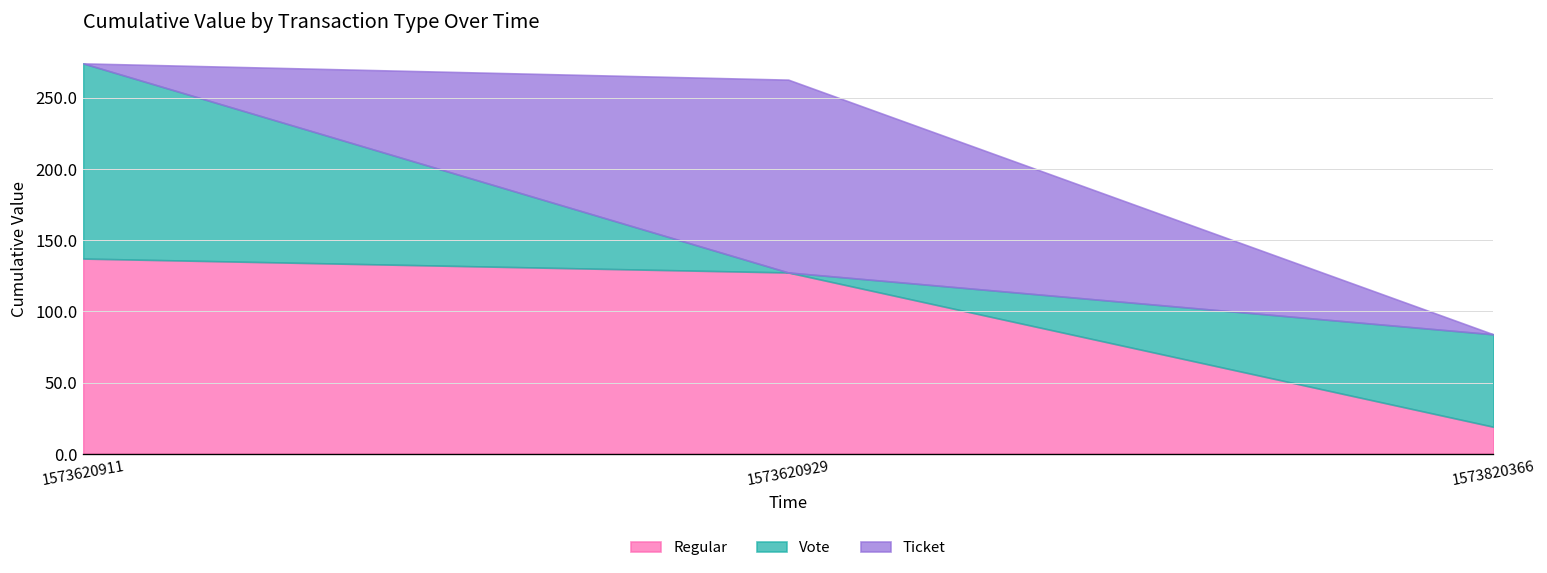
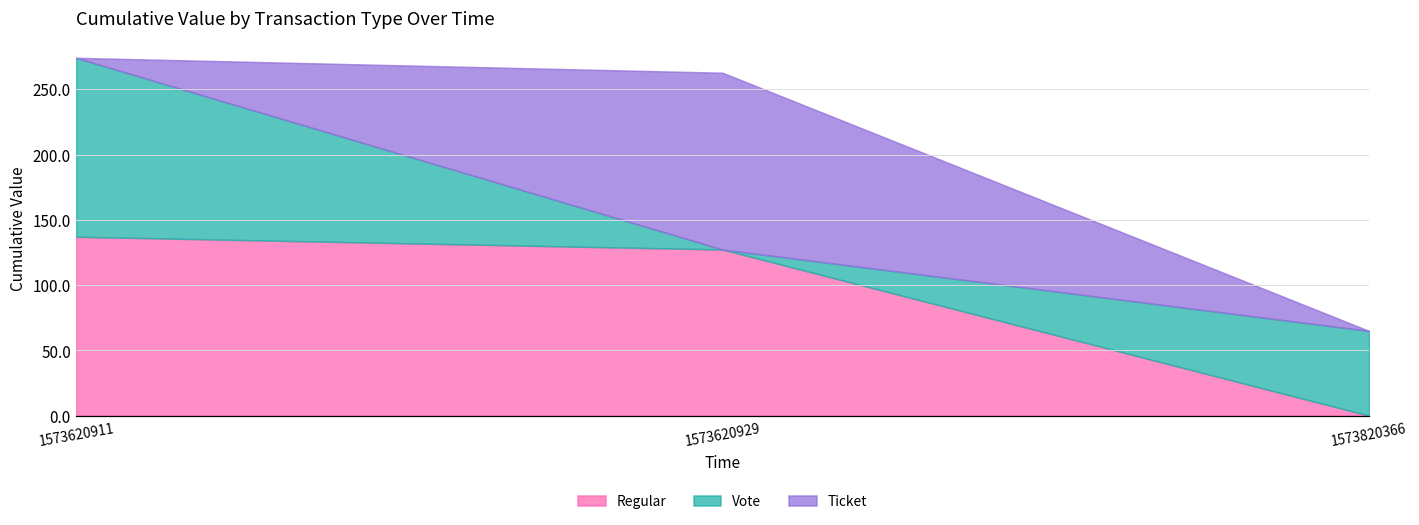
  {
    "Regular": {
      "1573620911": 137,
-     "1573820366": 19
+     "1573820366": 0
    },
    "Ticket": {
      "1573620929": 135
    }
  }
